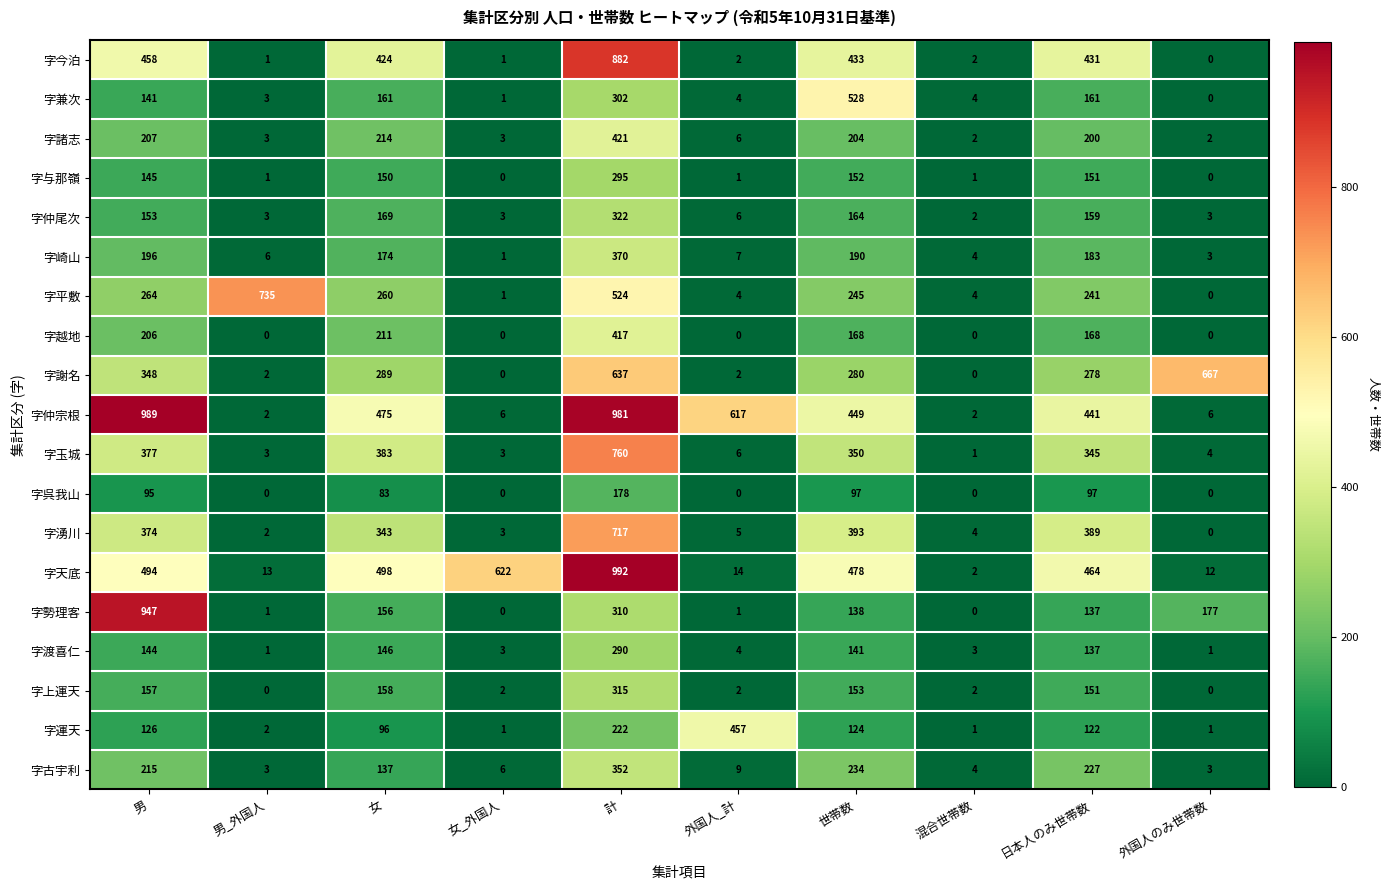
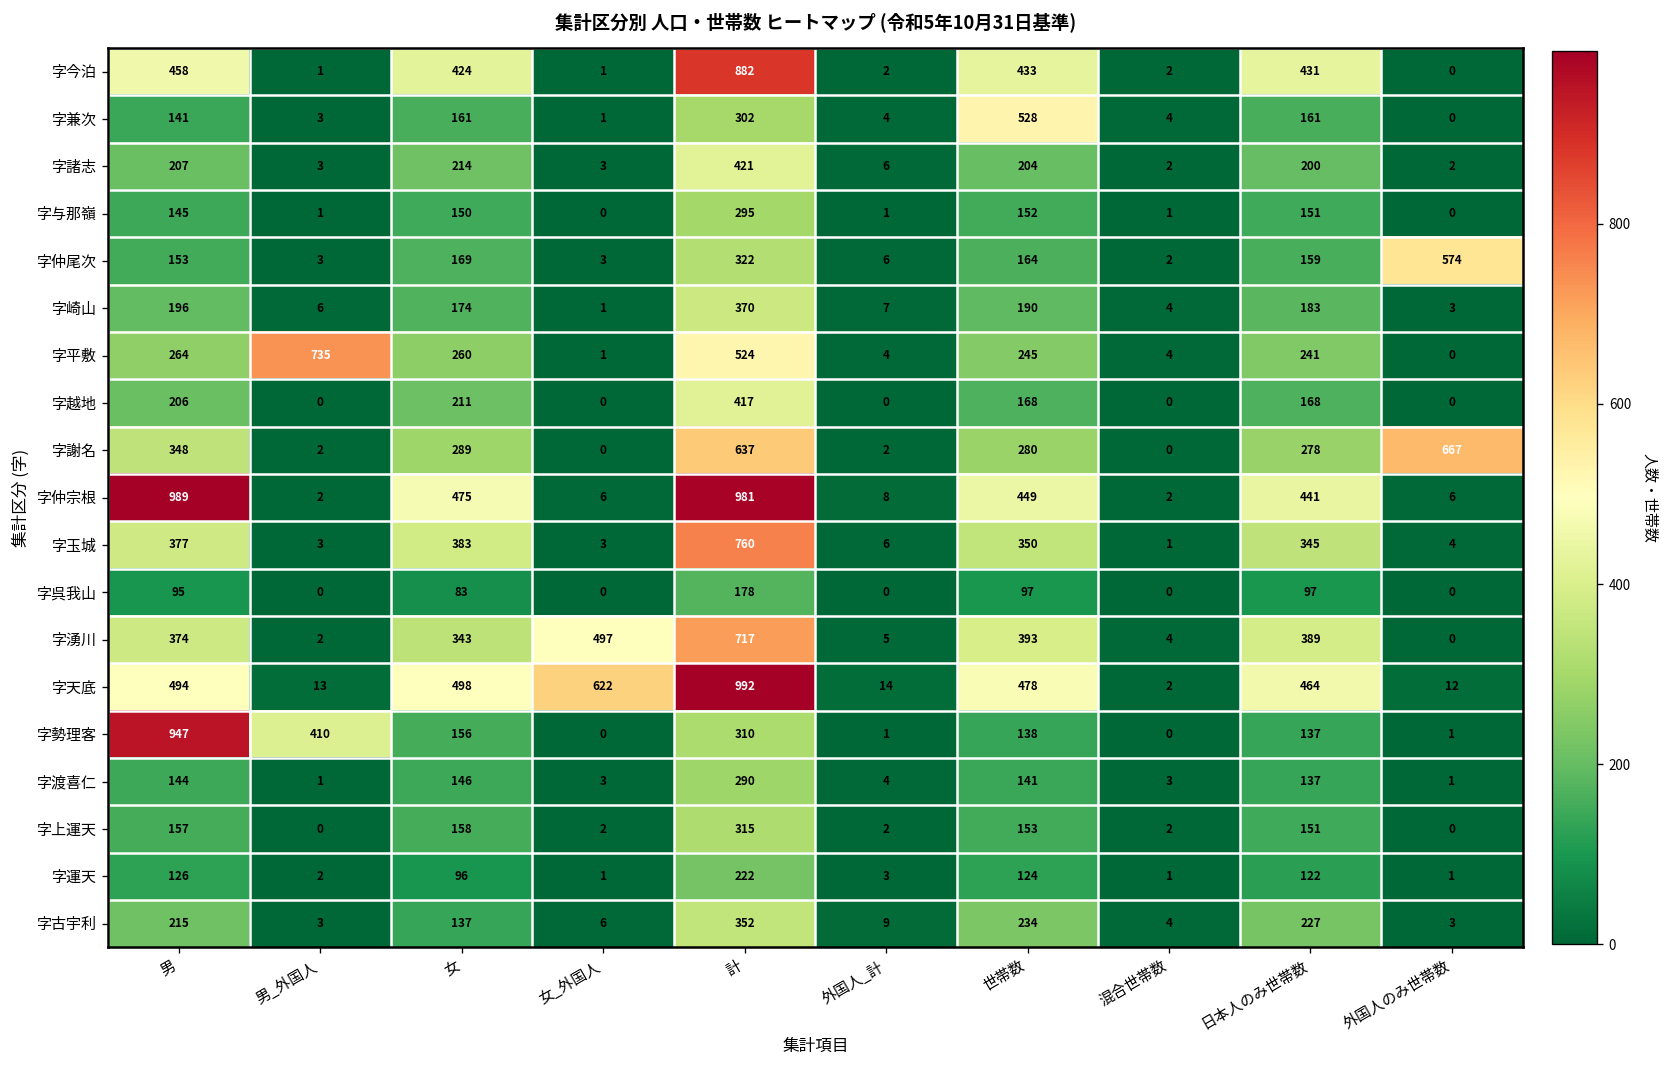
  {
    "字今泊": {
      "男": 458,
      "男_外国人": 1,
      "女": 424,
      "女_外国人": 1,
      "計": 882,
      "外国人_計": 2,
      "世帯数": 433,
      "混合世帯数": 2,
      "日本人のみ世帯数": 431,
      "外国人のみ世帯数": 0
    },
    "字兼次": {
      "男": 141,
      "男_外国人": 3,
      "女": 161,
      "女_外国人": 1,
      "計": 302,
      "外国人_計": 4,
      "世帯数": 528,
      "混合世帯数": 4,
      "日本人のみ世帯数": 161,
      "外国人のみ世帯数": 0
    },
    "字諸志": {
      "男": 207,
      "男_外国人": 3,
      "女": 214,
      "女_外国人": 3,
      "計": 421,
      "外国人_計": 6,
      "世帯数": 204,
      "混合世帯数": 2,
      "日本人のみ世帯数": 200,
      "外国人のみ世帯数": 2
    },
    "字与那嶺": {
      "男": 145,
      "男_外国人": 1,
      "女": 150,
      "女_外国人": 0,
      "計": 295,
      "外国人_計": 1,
      "世帯数": 152,
      "混合世帯数": 1,
      "日本人のみ世帯数": 151,
      "外国人のみ世帯数": 0
    },
    "字仲尾次": {
      "男": 153,
      "男_外国人": 3,
      "女": 169,
      "女_外国人": 3,
      "計": 322,
      "外国人_計": 6,
      "世帯数": 164,
      "混合世帯数": 2,
      "日本人のみ世帯数": 159,
-     "外国人のみ世帯数": 3
+     "外国人のみ世帯数": 574
    },
    "字崎山": {
      "男": 196,
      "男_外国人": 6,
      "女": 174,
      "女_外国人": 1,
      "計": 370,
      "外国人_計": 7,
      "世帯数": 190,
      "混合世帯数": 4,
      "日本人のみ世帯数": 183,
      "外国人のみ世帯数": 3
    },
    "字平敷": {
      "男": 264,
      "男_外国人": 735,
      "女": 260,
      "女_外国人": 1,
      "計": 524,
      "外国人_計": 4,
      "世帯数": 245,
      "混合世帯数": 4,
      "日本人のみ世帯数": 241,
      "外国人のみ世帯数": 0
    },
    "字越地": {
      "男": 206,
      "男_外国人": 0,
      "女": 211,
      "女_外国人": 0,
      "計": 417,
      "外国人_計": 0,
      "世帯数": 168,
      "混合世帯数": 0,
      "日本人のみ世帯数": 168,
      "外国人のみ世帯数": 0
    },
    "字謝名": {
      "男": 348,
      "男_外国人": 2,
      "女": 289,
      "女_外国人": 0,
      "計": 637,
      "外国人_計": 2,
      "世帯数": 280,
      "混合世帯数": 0,
      "日本人のみ世帯数": 278,
      "外国人のみ世帯数": 667
    },
    "字仲宗根": {
      "男": 989,
      "男_外国人": 2,
      "女": 475,
      "女_外国人": 6,
      "計": 981,
-     "外国人_計": 617,
+     "外国人_計": 8,
      "世帯数": 449,
      "混合世帯数": 2,
      "日本人のみ世帯数": 441,
      "外国人のみ世帯数": 6
    },
    "字玉城": {
      "男": 377,
      "男_外国人": 3,
      "女": 383,
      "女_外国人": 3,
      "計": 760,
      "外国人_計": 6,
      "世帯数": 350,
      "混合世帯数": 1,
      "日本人のみ世帯数": 345,
      "外国人のみ世帯数": 4
    },
    "字呉我山": {
      "男": 95,
      "男_外国人": 0,
      "女": 83,
      "女_外国人": 0,
      "計": 178,
      "外国人_計": 0,
      "世帯数": 97,
      "混合世帯数": 0,
      "日本人のみ世帯数": 97,
      "外国人のみ世帯数": 0
    },
    "字湧川": {
      "男": 374,
      "男_外国人": 2,
      "女": 343,
-     "女_外国人": 3,
+     "女_外国人": 497,
      "計": 717,
      "外国人_計": 5,
      "世帯数": 393,
      "混合世帯数": 4,
      "日本人のみ世帯数": 389,
      "外国人のみ世帯数": 0
    },
    "字天底": {
      "男": 494,
      "男_外国人": 13,
      "女": 498,
      "女_外国人": 622,
      "計": 992,
      "外国人_計": 14,
      "世帯数": 478,
      "混合世帯数": 2,
      "日本人のみ世帯数": 464,
      "外国人のみ世帯数": 12
    },
    "字勢理客": {
      "男": 947,
-     "男_外国人": 1,
+     "男_外国人": 410,
      "女": 156,
      "女_外国人": 0,
      "計": 310,
      "外国人_計": 1,
      "世帯数": 138,
      "混合世帯数": 0,
      "日本人のみ世帯数": 137,
-     "外国人のみ世帯数": 177
+     "外国人のみ世帯数": 1
    },
    "字渡喜仁": {
      "男": 144,
      "男_外国人": 1,
      "女": 146,
      "女_外国人": 3,
      "計": 290,
      "外国人_計": 4,
      "世帯数": 141,
      "混合世帯数": 3,
      "日本人のみ世帯数": 137,
      "外国人のみ世帯数": 1
    },
    "字上運天": {
      "男": 157,
      "男_外国人": 0,
      "女": 158,
      "女_外国人": 2,
      "計": 315,
      "外国人_計": 2,
      "世帯数": 153,
      "混合世帯数": 2,
      "日本人のみ世帯数": 151,
      "外国人のみ世帯数": 0
    },
    "字運天": {
      "男": 126,
      "男_外国人": 2,
      "女": 96,
      "女_外国人": 1,
      "計": 222,
-     "外国人_計": 457,
+     "外国人_計": 3,
      "世帯数": 124,
      "混合世帯数": 1,
      "日本人のみ世帯数": 122,
      "外国人のみ世帯数": 1
    },
    "字古宇利": {
      "男": 215,
      "男_外国人": 3,
      "女": 137,
      "女_外国人": 6,
      "計": 352,
      "外国人_計": 9,
      "世帯数": 234,
      "混合世帯数": 4,
      "日本人のみ世帯数": 227,
      "外国人のみ世帯数": 3
    }
  }
